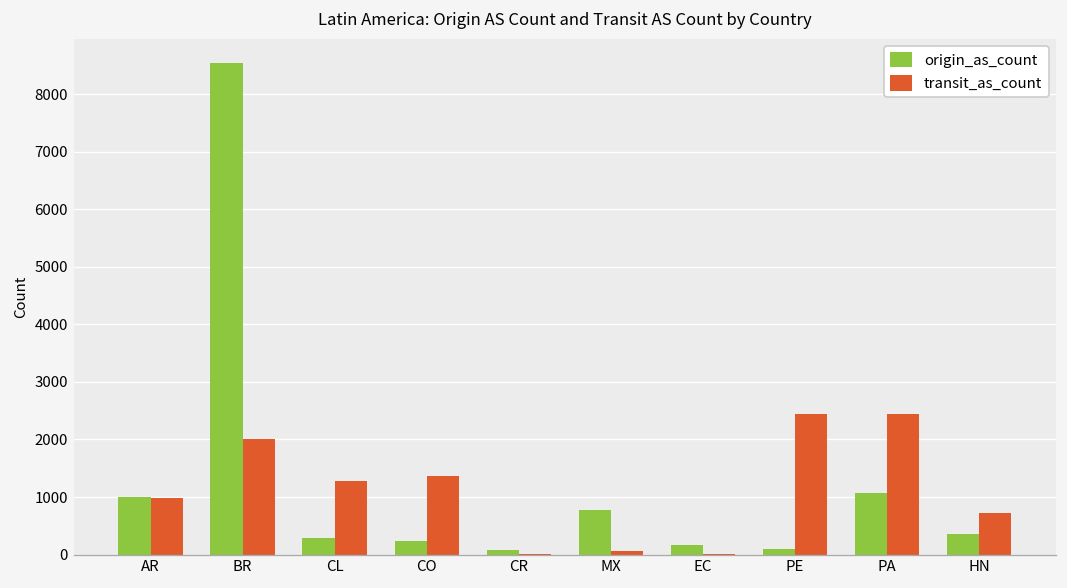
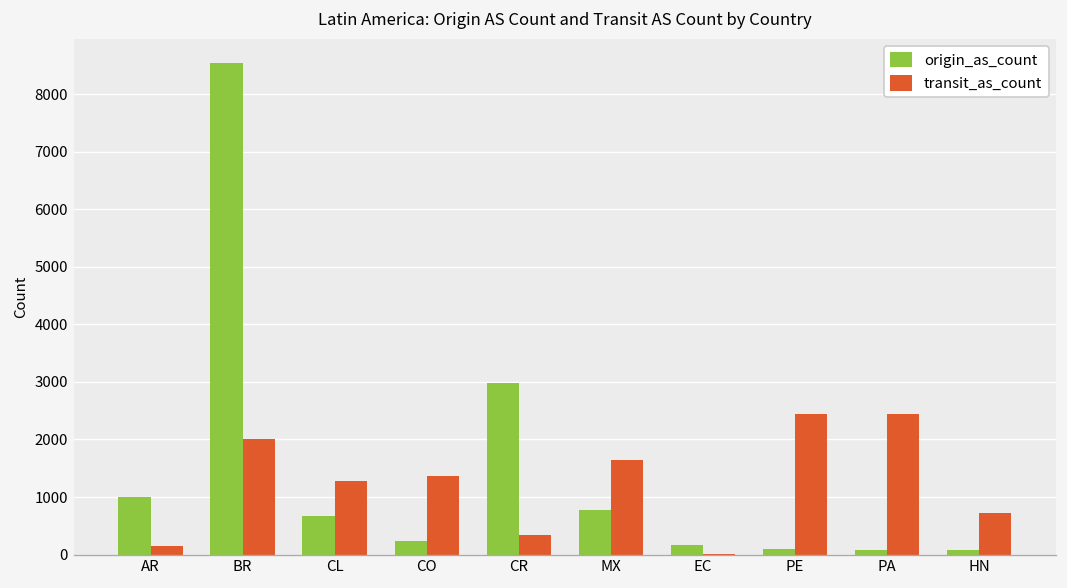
  {
    "origin_as_count": {
      "AR": 1000,
      "BR": 8500,
-     "CL": 300,
+     "CL": 700,
      "CO": 200,
-     "CR": 100,
+     "CR": 3000,
      "MX": 800,
      "EC": 200,
      "PE": 100,
-     "PA": 1100,
-     "HN": 400
+     "PA": 100,
+     "HN": 100
    },
    "transit_as_count": {
-     "AR": 1000,
+     "AR": 100,
      "BR": 2000,
      "CL": 1300,
      "CO": 1400,
-     "CR": 0,
-     "MX": 100,
+     "CR": 300,
+     "MX": 1600,
      "PE": 2400,
      "PA": 2400,
      "HN": 700
    }
  }
